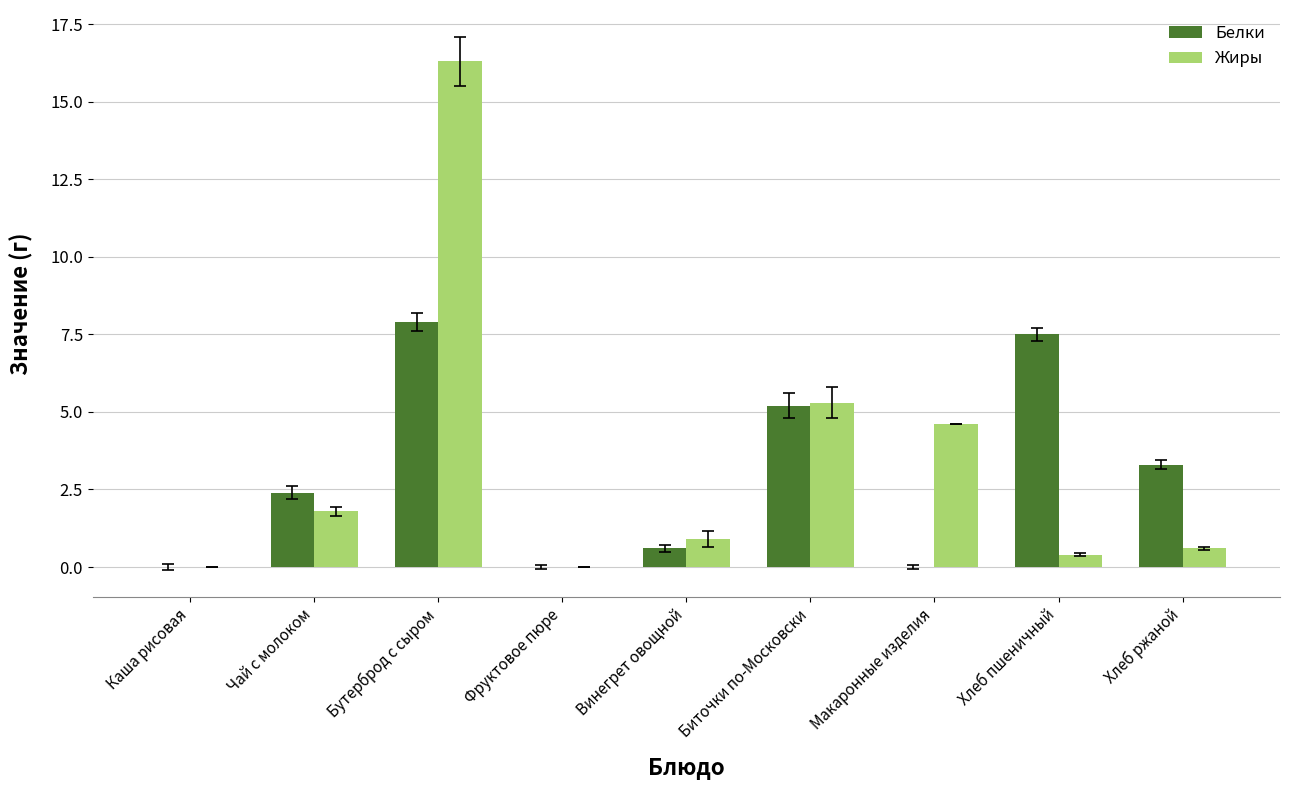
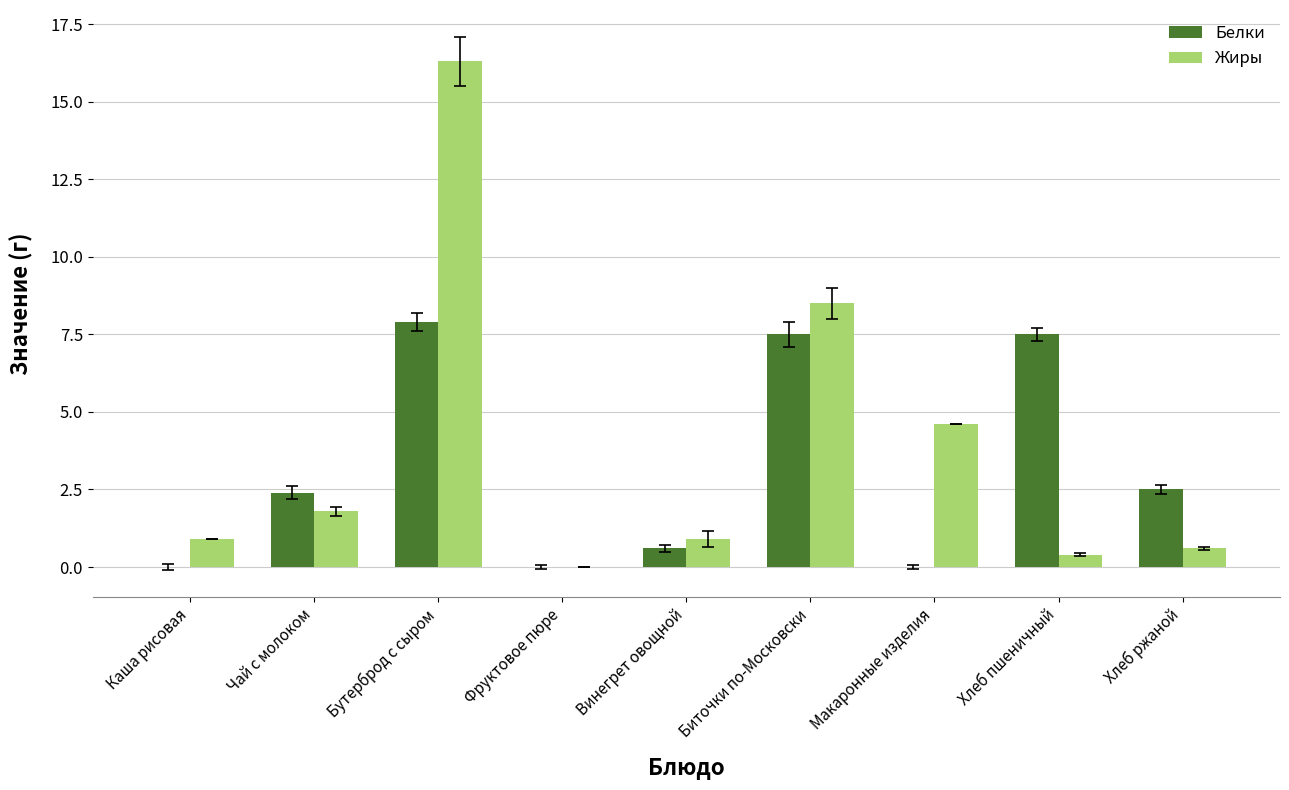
  {
    "Белки": {
      "Каша рисовая": 0.0,
      "Чай с молоком": 2.4,
      "Бутерброд с сыром": 7.9,
      "Фруктовое пюре": 0.0,
      "Винегрет овощной": 0.6,
-     "Биточки по-Московски": 5.2,
+     "Биточки по-Московски": 7.5,
      "Макаронные изделия": 0.0,
      "Хлеб пшеничный": 7.5,
-     "Хлеб ржаной": 3.3
+     "Хлеб ржаной": 2.5
    },
    "Жиры": {
-     "Каша рисовая": 0.0,
+     "Каша рисовая": 0.9,
      "Чай с молоком": 1.8,
      "Бутерброд с сыром": 16.3,
      "Фруктовое пюре": 0.0,
      "Винегрет овощной": 0.9,
-     "Биточки по-Московски": 5.3,
+     "Биточки по-Московски": 8.5,
      "Макаронные изделия": 4.6,
      "Хлеб пшеничный": 0.4,
      "Хлеб ржаной": 0.6
    }
  }
